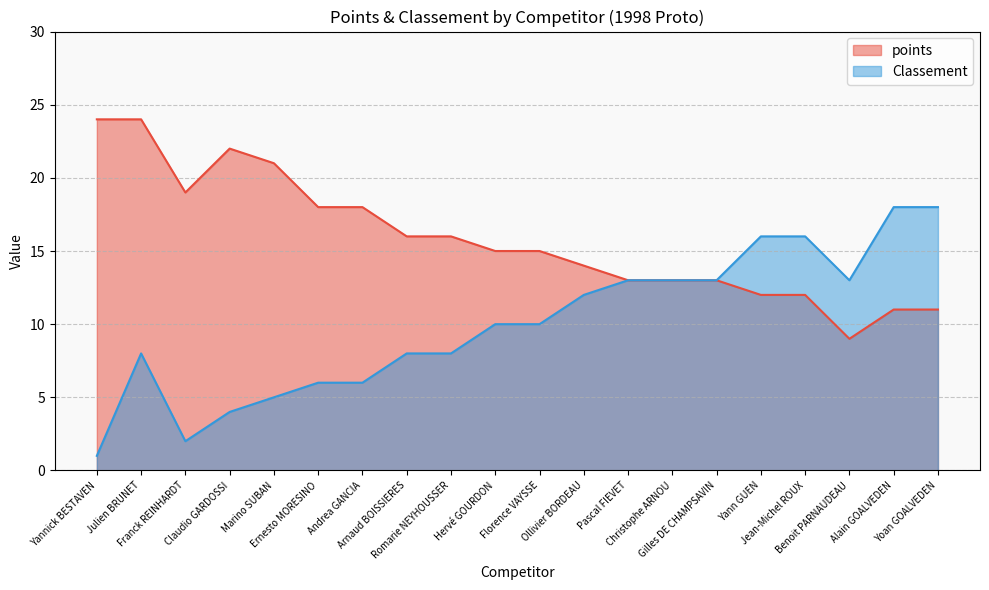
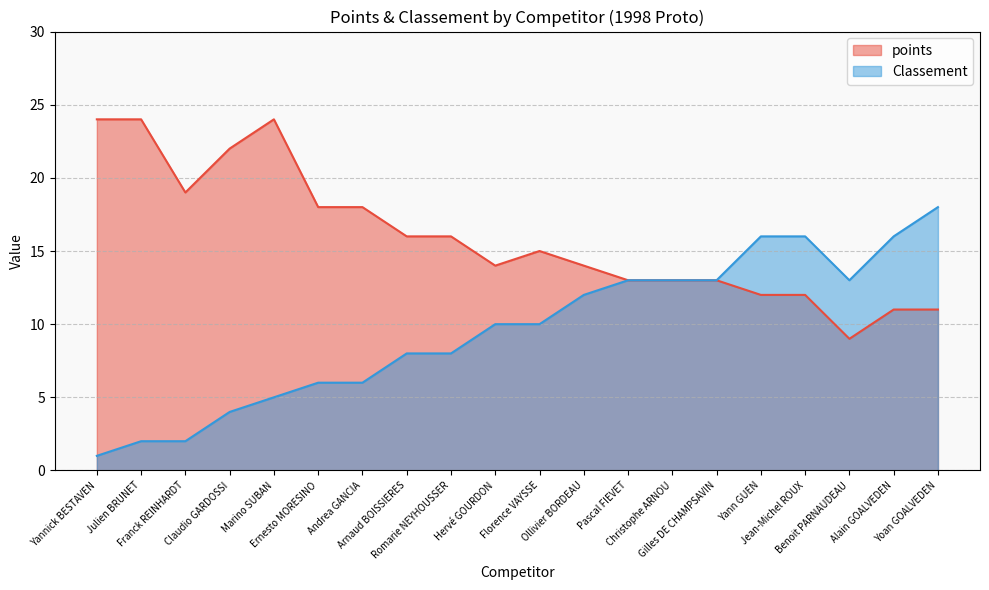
  {
    "points": {
      "Yannick BESTAVEN": 24,
      "Julien BRUNET": 24,
      "Franck REINHARDT": 19,
      "Claudio GARDOSSI": 22,
-     "Marino SUBAN": 21,
+     "Marino SUBAN": 24,
      "Ernesto MORESINO": 18,
      "Andrea GANCIA": 18,
      "Arnaud BOISSIERES": 16,
      "Romarie NEYHOUSSER": 16,
-     "Hervé GOURDON": 15,
+     "Hervé GOURDON": 14,
      "Florence VAYSSE": 15,
      "Ollivier BORDEAU": 14,
      "Yann GUEN": 12,
      "Jean-Michel ROUX": 12,
      "Benoit PARNAUDEAU": 9,
      "Alain GOALVEDEN": 11,
      "Yoan GOALVEDEN": 11
    },
    "Classement": {
      "Yannick BESTAVEN": 1,
-     "Julien BRUNET": 8,
+     "Julien BRUNET": 2,
      "Franck REINHARDT": 2,
      "Claudio GARDOSSI": 4,
      "Marino SUBAN": 5,
      "Ernesto MORESINO": 6,
      "Andrea GANCIA": 6,
      "Arnaud BOISSIERES": 8,
      "Romarie NEYHOUSSER": 8,
      "Hervé GOURDON": 10,
      "Florence VAYSSE": 10,
      "Ollivier BORDEAU": 12,
      "Yann GUEN": 16,
      "Jean-Michel ROUX": 16,
      "Benoit PARNAUDEAU": 13,
-     "Alain GOALVEDEN": 18,
+     "Alain GOALVEDEN": 16,
      "Yoan GOALVEDEN": 18
    }
  }
